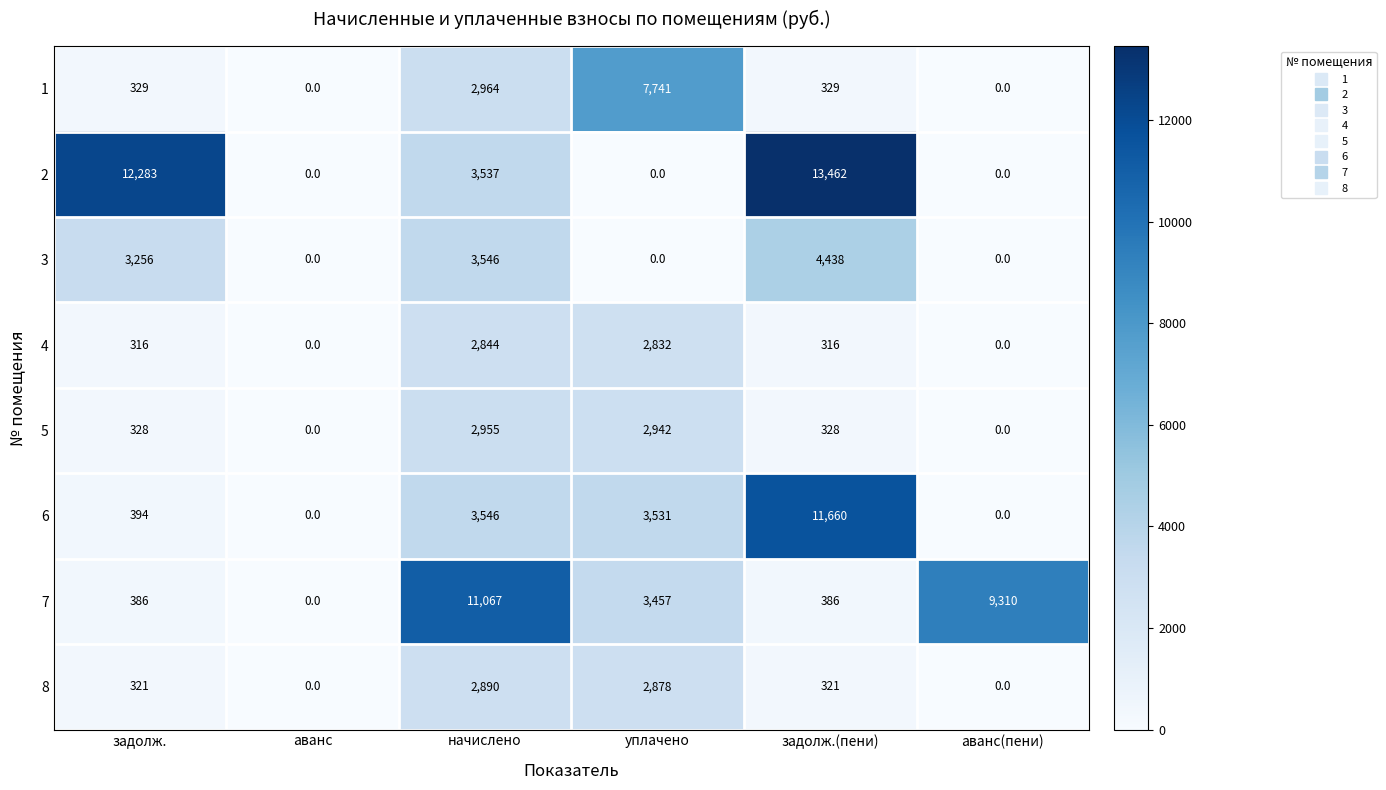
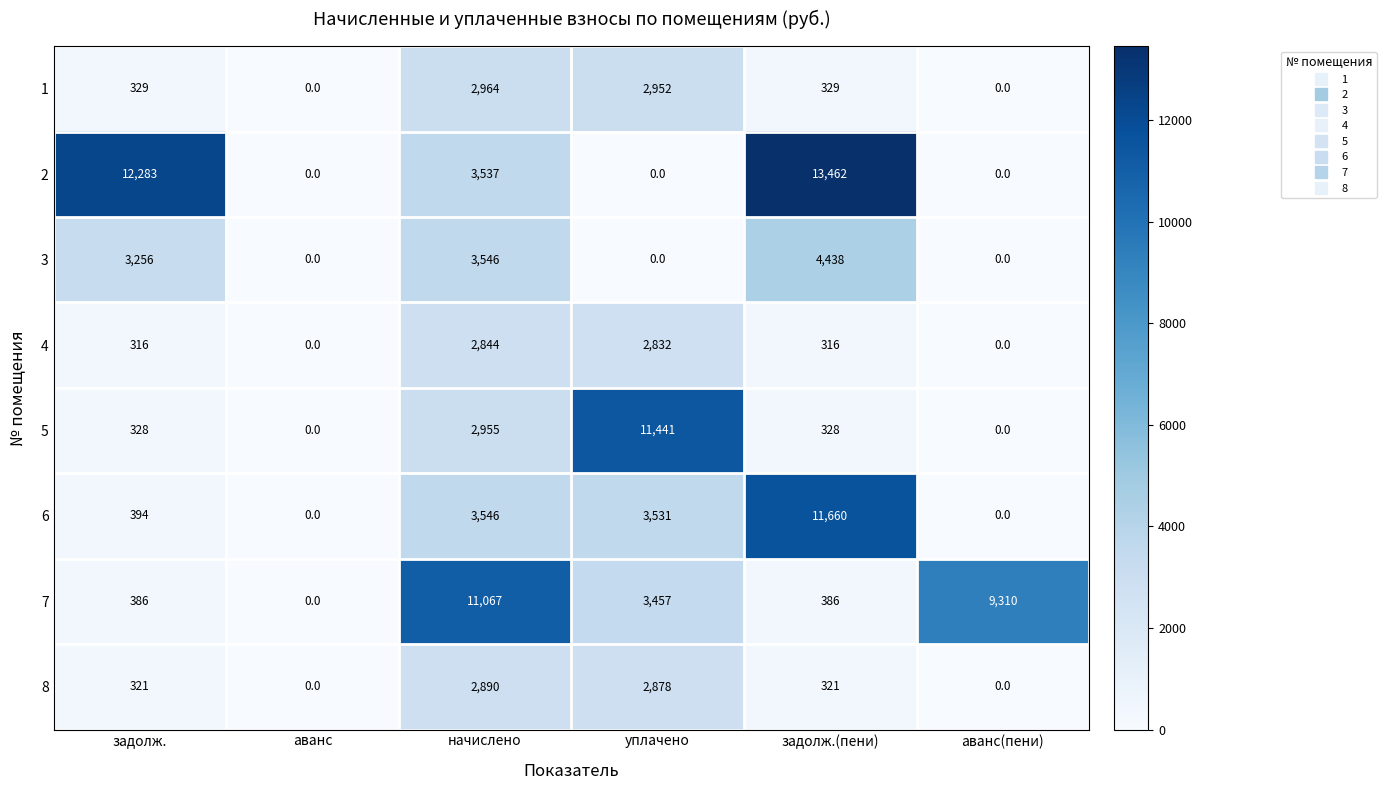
  {
    "1": {
      "задолж.": "329",
      "аванс": "0.0",
      "начислено": "2,964",
-     "уплачено": "7,741",
+     "уплачено": "2,952",
      "задолж.(пени)": "329",
      "аванс(пени)": "0.0"
    },
    "2": {
      "задолж.": "12,283",
      "аванс": "0.0",
      "начислено": "3,537",
      "уплачено": "0.0",
      "задолж.(пени)": "13,462",
      "аванс(пени)": "0.0"
    },
    "3": {
      "задолж.": "3,256",
      "аванс": "0.0",
      "начислено": "3,546",
      "уплачено": "0.0",
      "задолж.(пени)": "4,438",
      "аванс(пени)": "0.0"
    },
    "4": {
      "задолж.": "316",
      "аванс": "0.0",
      "начислено": "2,844",
      "уплачено": "2,832",
      "задолж.(пени)": "316",
      "аванс(пени)": "0.0"
    },
    "5": {
      "задолж.": "328",
      "аванс": "0.0",
      "начислено": "2,955",
-     "уплачено": "2,942",
+     "уплачено": "11,441",
      "задолж.(пени)": "328",
      "аванс(пени)": "0.0"
    },
    "6": {
      "задолж.": "394",
      "аванс": "0.0",
      "начислено": "3,546",
      "уплачено": "3,531",
      "задолж.(пени)": "11,660",
      "аванс(пени)": "0.0"
    },
    "7": {
      "задолж.": "386",
      "аванс": "0.0",
      "начислено": "11,067",
      "уплачено": "3,457",
      "задолж.(пени)": "386",
      "аванс(пени)": "9,310"
    },
    "8": {
      "задолж.": "321",
      "аванс": "0.0",
      "начислено": "2,890",
      "уплачено": "2,878",
      "задолж.(пени)": "321",
      "аванс(пени)": "0.0"
    }
  }
